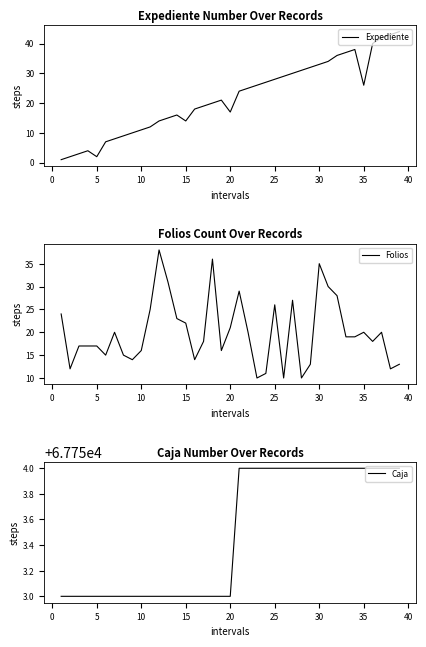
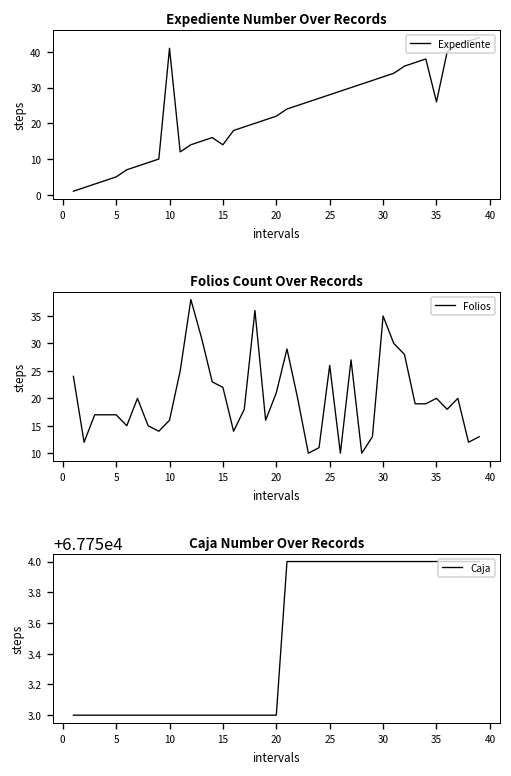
  {
    "Expediente Number Over Records": {
-     "5": 2,
-     "10": 11,
+     "5": 5,
+     "10": 41,
      "15": 14,
-     "20": 17,
+     "20": 22,
      "25": 28,
      "30": 33,
      "35": 26
    },
    "Folios Count Over Records": {
      "5": 17,
      "10": 16,
      "15": 22,
      "20": 21,
      "25": 26,
      "30": 35,
      "35": 20
    },
    "Caja Number Over Records": {
      "5": 67753.00,
      "10": 67753.00,
      "15": 67753.00,
      "20": 67753.00,
      "25": 67754.00,
      "30": 67754.00,
      "35": 67754.00
    }
  }
